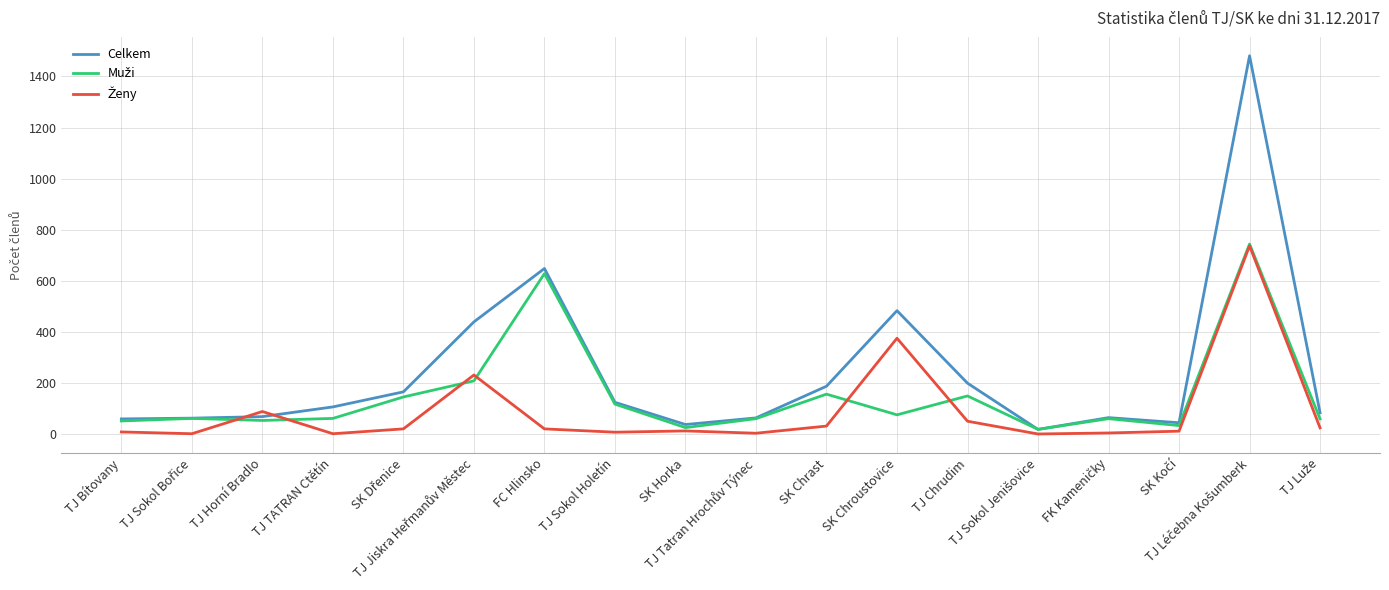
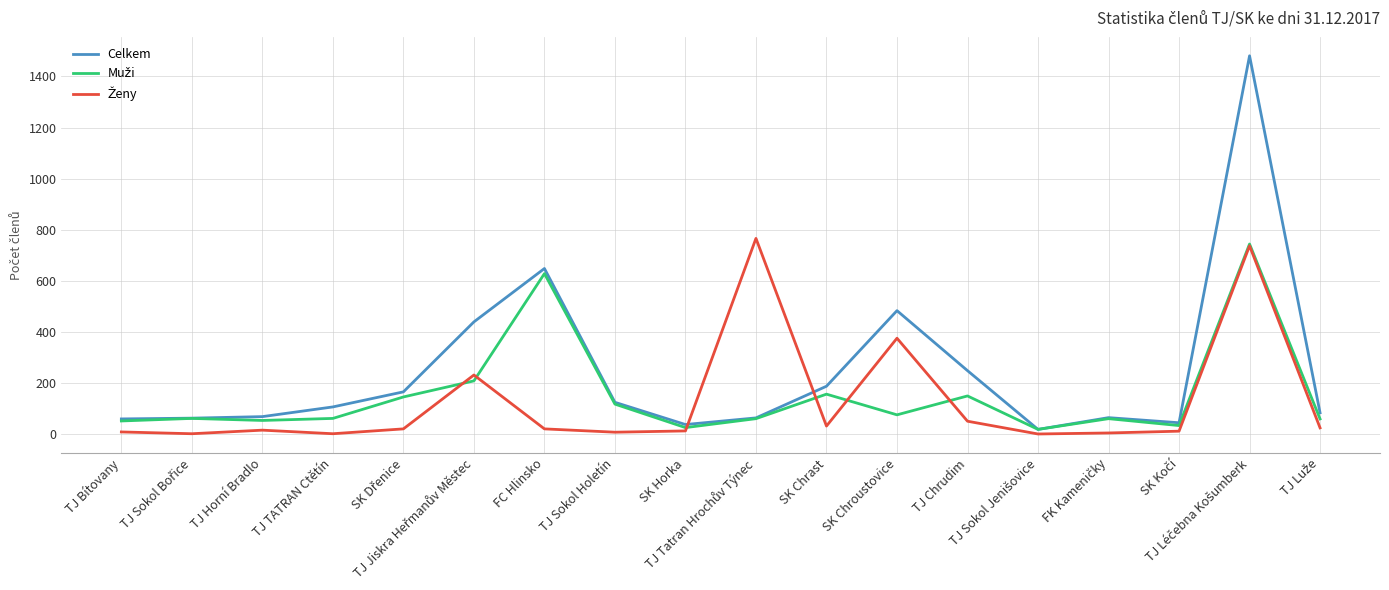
  {
    "Celkem": {
      "TJ Horní Bradlo": 70,
      "TJ TATRAN Ctětín": 110,
      "SK Dřenice": 170,
      "TJ Jiskra Heřmanův Městec": 440,
      "FC Hlinsko": 650,
      "SK Horka": 40,
      "SK Chrast": 190,
      "SK Chroustovice": 480,
-     "TJ Chrudim": 200,
+     "TJ Chrudim": 250,
      "SK Kočí": 40,
      "TJ Léčebna Košumberk": 1480,
      "TJ Luže": 80
    },
    "Muži": {
      "TJ Horní Bradlo": 50,
      "TJ TATRAN Ctětín": 60,
      "SK Dřenice": 150,
      "TJ Jiskra Heřmanův Městec": 210,
      "FC Hlinsko": 630,
      "SK Horka": 30,
      "SK Chrast": 160,
      "SK Chroustovice": 80,
      "TJ Chrudim": 150,
      "SK Kočí": 30,
      "TJ Luže": 60
    },
    "Ženy": {
      "TJ Bítovany": 10,
      "TJ Sokol Bořice": 0,
-     "TJ Horní Bradlo": 90,
+     "TJ Horní Bradlo": 20,
      "TJ TATRAN Ctětín": 0,
      "SK Dřenice": 20,
      "TJ Jiskra Heřmanův Městec": 230,
      "FC Hlinsko": 20,
      "TJ Sokol Holetín": 10,
      "SK Horka": 10,
-     "TJ Tatran Hrochův Týnec": 0,
+     "TJ Tatran Hrochův Týnec": 770,
      "SK Chrast": 30,
      "SK Chroustovice": 380,
      "TJ Chrudim": 50,
      "TJ Sokol Jenišovice": 0,
      "FK Kameničky": 0,
      "SK Kočí": 10,
      "TJ Luže": 20
    }
  }
